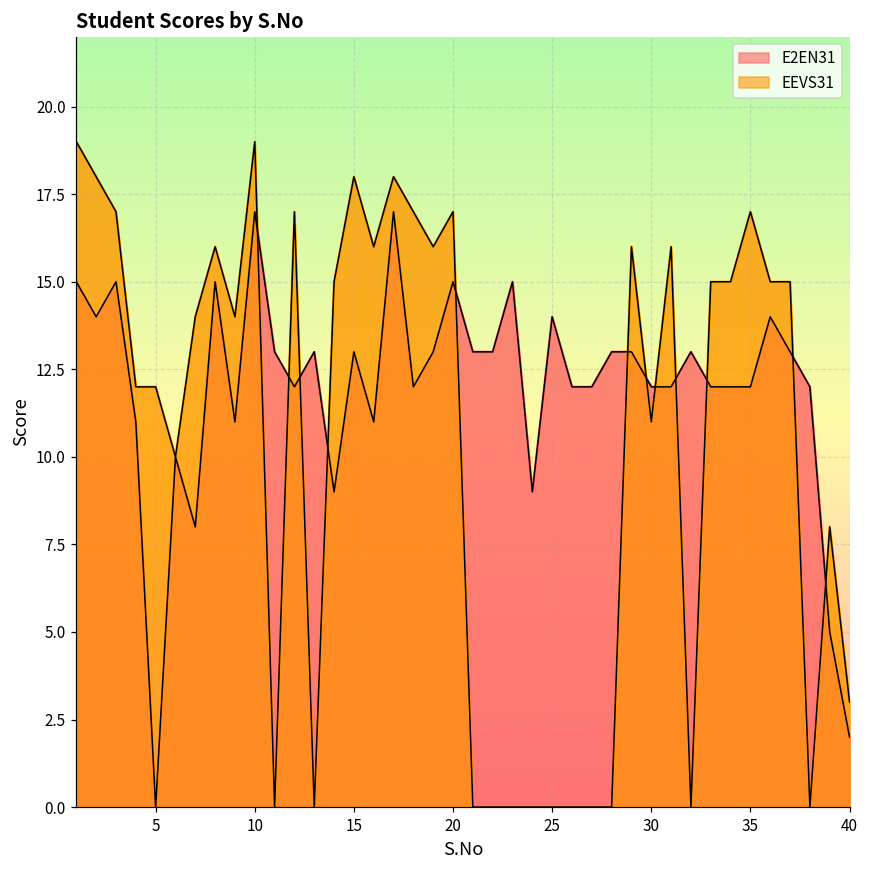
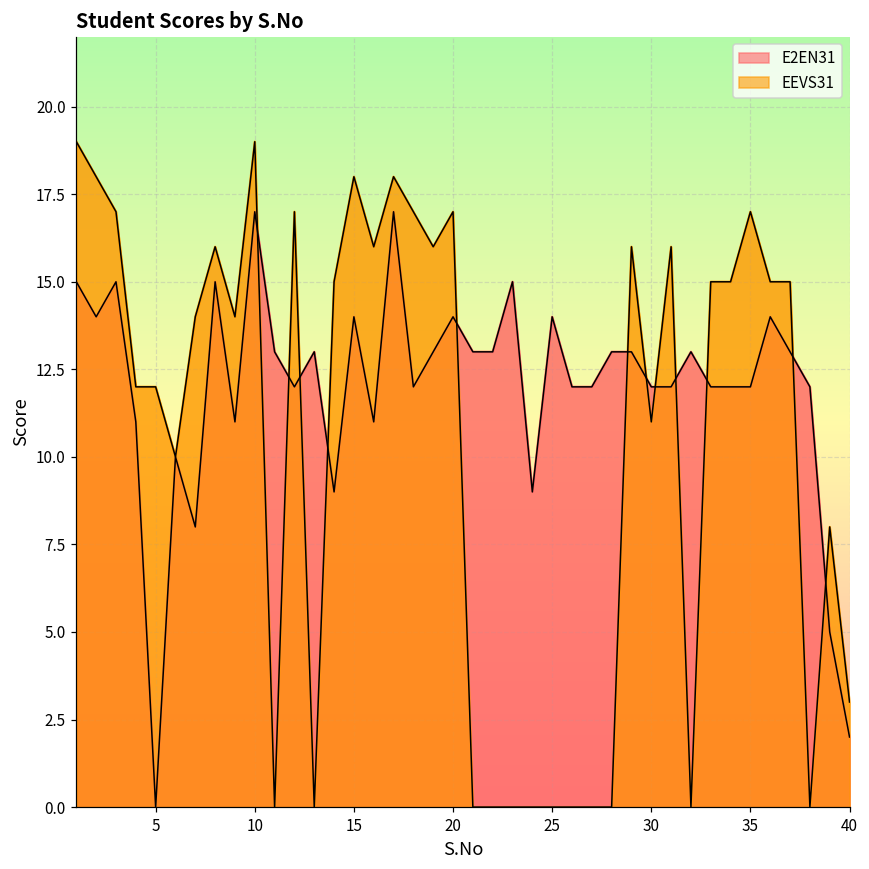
  {
    "E2EN31": {
      "5": 0,
      "10": 17,
-     "15": 13,
-     "20": 15,
+     "15": 14,
+     "20": 14,
      "25": 14,
      "30": 12,
      "35": 12,
      "40": 2
    },
    "EEVS31": {
      "5": 12,
      "10": 19,
      "15": 18,
      "20": 17,
      "25": 0,
      "30": 11,
      "35": 17,
      "40": 3
    }
  }
